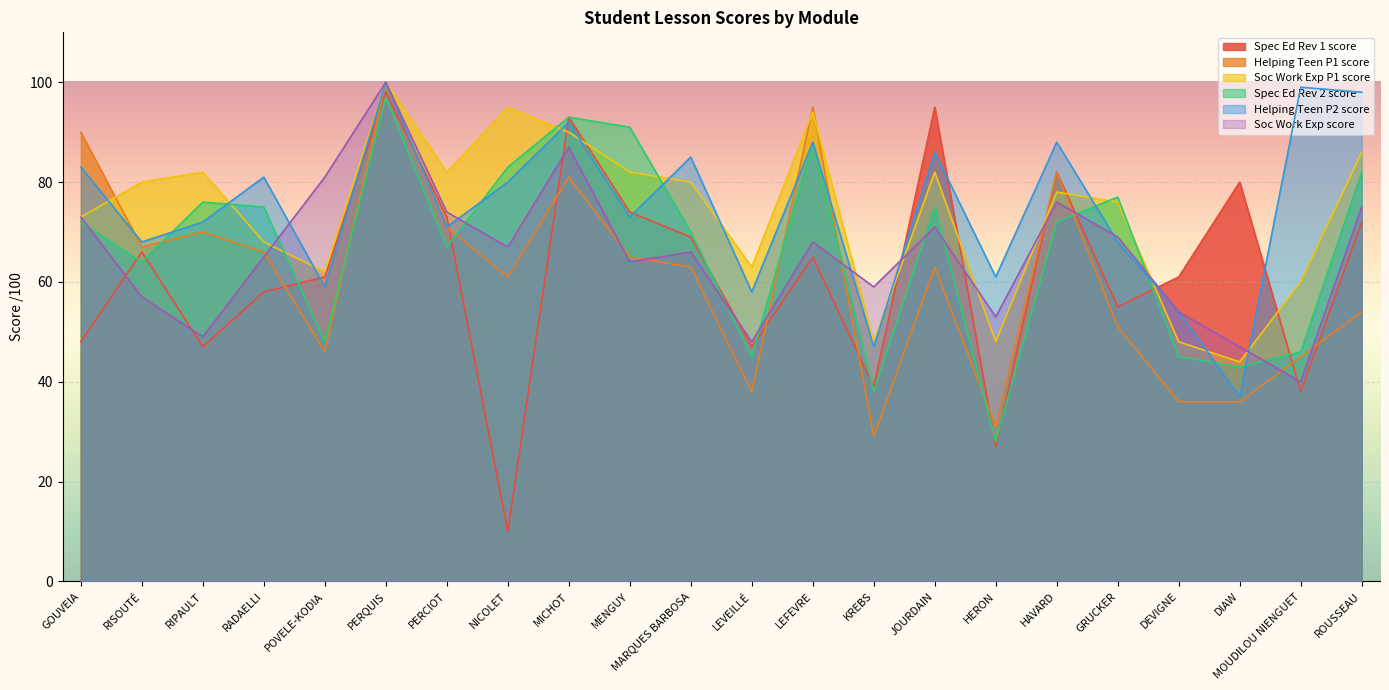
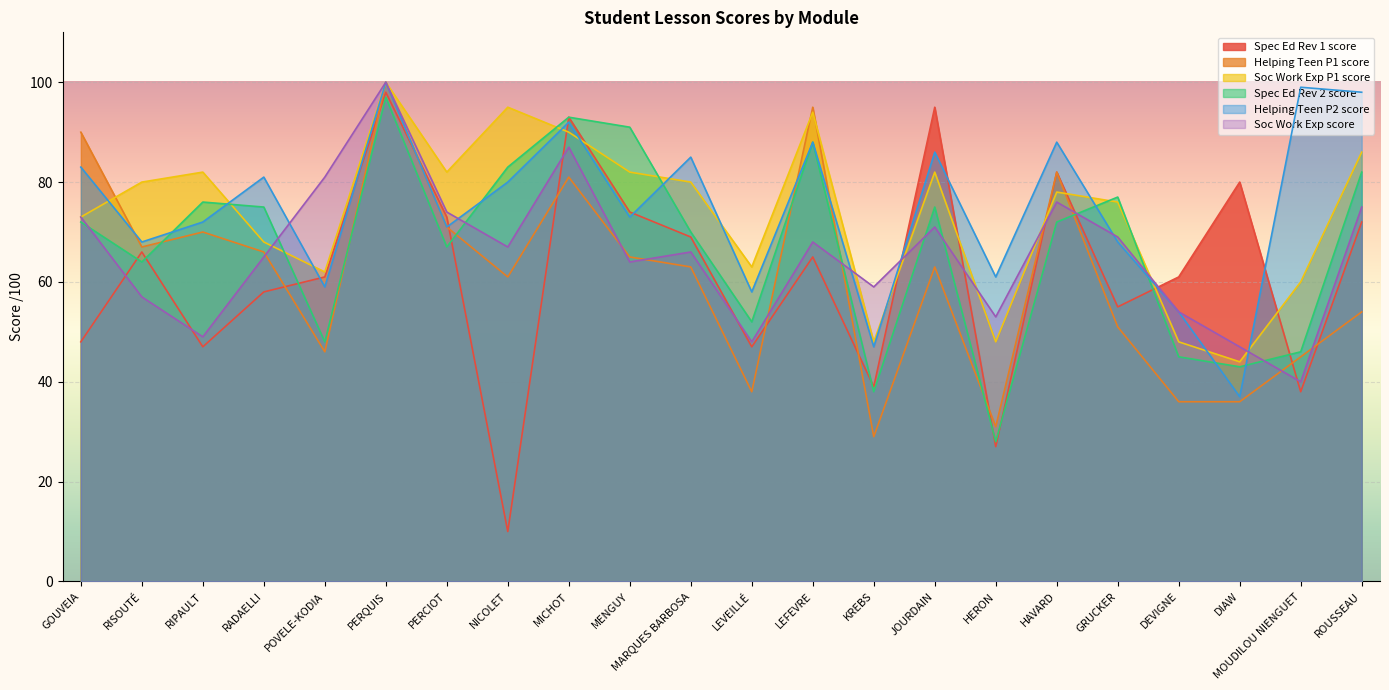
  {
    "Soc Work Exp P1 score": {
      "RISOUTÉ": 80,
      "RIPAULT": 82,
      "RADAELLI": 68,
      "POVELE-KODIA": 62,
      "PERCIOT": 82,
      "NICOLET": 95,
      "MICHOT": 90,
      "MENGUY": 82,
      "MARQUES BARBOSA": 80,
      "LEVEILLÉ": 63,
      "LEFEVRE": 94,
      "KREBS": 48,
      "JOURDAIN": 82,
      "HERON": 48,
      "HAVARD": 78,
      "GRUCKER": 76,
      "DEVIGNE": 48,
      "DIAW": 44,
      "MOUDILOU NIENGUET": 60,
      "ROUSSEAU": 86
    },
    "Spec Ed Rev 2 score": {
      "GOUVEIA": 72,
      "RISOUTÉ": 64,
      "RIPAULT": 76,
      "RADAELLI": 75,
      "POVELE-KODIA": 48,
      "PERQUIS": 97,
      "PERCIOT": 67,
      "NICOLET": 83,
      "MENGUY": 91,
      "MARQUES BARBOSA": 70,
-     "LEVEILLÉ": 45,
+     "LEVEILLÉ": 52,
      "KREBS": 38,
      "JOURDAIN": 75,
      "HERON": 28,
      "HAVARD": 72,
      "GRUCKER": 77,
      "DEVIGNE": 45,
      "DIAW": 43,
      "MOUDILOU NIENGUET": 46,
      "ROUSSEAU": 82
    },
    "Helping Teen P2 score": {
      "GOUVEIA": 83,
      "RISOUTÉ": 68,
      "RIPAULT": 72,
      "RADAELLI": 81,
      "POVELE-KODIA": 59,
      "NICOLET": 80,
      "MICHOT": 92,
      "MENGUY": 73,
      "MARQUES BARBOSA": 85,
      "LEVEILLÉ": 58,
      "KREBS": 47,
      "JOURDAIN": 86,
      "HERON": 61,
      "HAVARD": 88,
      "GRUCKER": 68,
      "DIAW": 37
    },
    "Soc Work Exp score": {
      "RISOUTÉ": 57,
      "RIPAULT": 49,
      "RADAELLI": 65,
      "POVELE-KODIA": 81,
      "PERCIOT": 74,
      "NICOLET": 67,
      "MICHOT": 87,
      "MENGUY": 64,
      "MARQUES BARBOSA": 66,
      "LEVEILLÉ": 48,
      "LEFEVRE": 68,
      "KREBS": 59,
      "JOURDAIN": 71,
      "HERON": 53,
      "HAVARD": 76,
      "GRUCKER": 69,
      "DIAW": 47,
      "MOUDILOU NIENGUET": 40,
      "ROUSSEAU": 75
    }
  }
